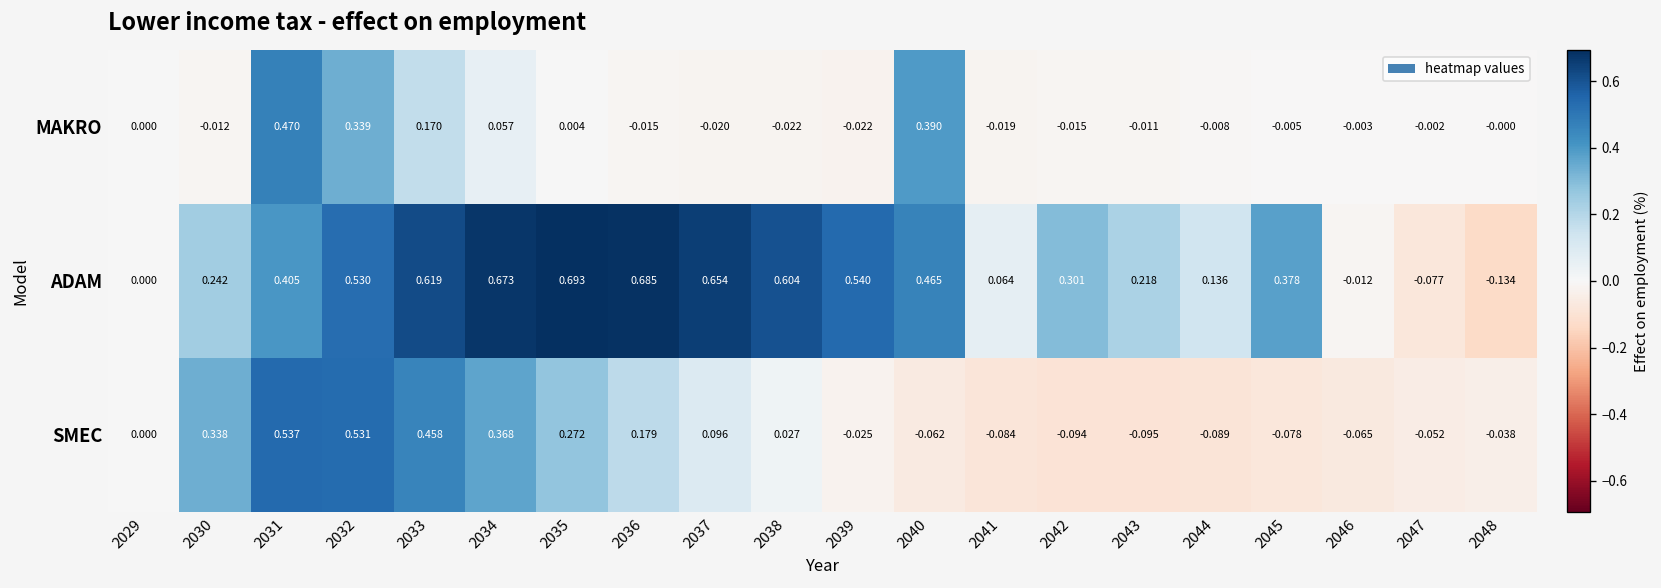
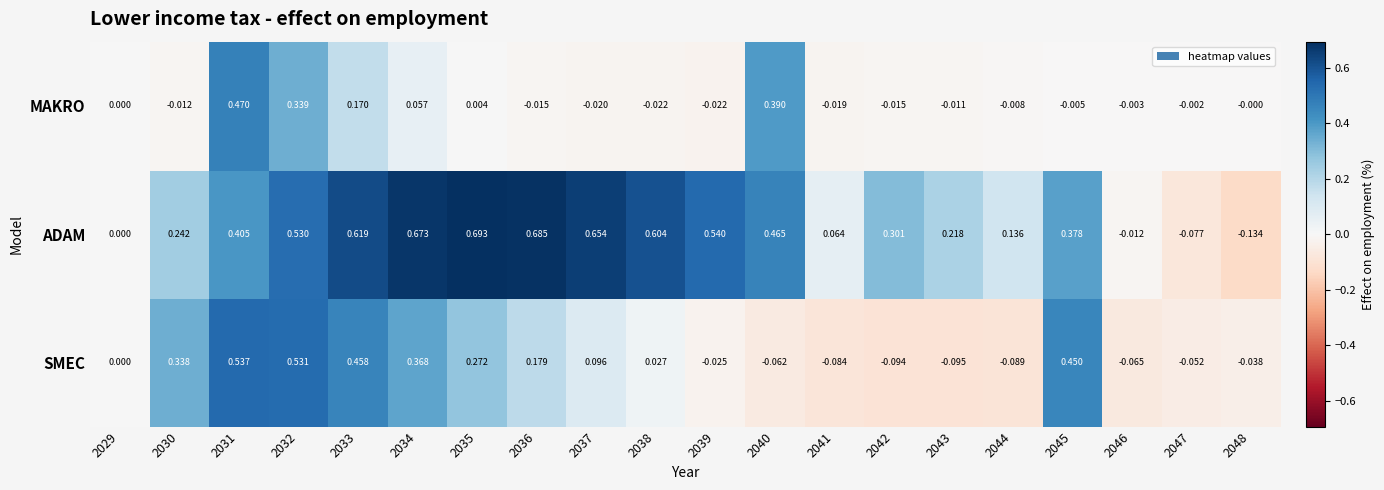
  {
    "MAKRO": {
      "2029": 0.000,
      "2030": -0.012,
      "2031": 0.470,
      "2032": 0.339,
      "2033": 0.170,
      "2034": 0.057,
      "2035": 0.004,
      "2036": -0.015,
      "2037": -0.020,
      "2038": -0.022,
      "2039": -0.022,
      "2040": 0.390,
      "2041": -0.019,
      "2042": -0.015,
      "2043": -0.011,
      "2044": -0.008,
      "2045": -0.005,
      "2046": -0.003,
      "2047": -0.002,
      "2048": -0.000
    },
    "ADAM": {
      "2029": 0.000,
      "2030": 0.242,
      "2031": 0.405,
      "2032": 0.530,
      "2033": 0.619,
      "2034": 0.673,
      "2035": 0.693,
      "2036": 0.685,
      "2037": 0.654,
      "2038": 0.604,
      "2039": 0.540,
      "2040": 0.465,
      "2041": 0.064,
      "2042": 0.301,
      "2043": 0.218,
      "2044": 0.136,
      "2045": 0.378,
      "2046": -0.012,
      "2047": -0.077,
      "2048": -0.134
    },
    "SMEC": {
      "2029": 0.000,
      "2030": 0.338,
      "2031": 0.537,
      "2032": 0.531,
      "2033": 0.458,
      "2034": 0.368,
      "2035": 0.272,
      "2036": 0.179,
      "2037": 0.096,
      "2038": 0.027,
      "2039": -0.025,
      "2040": -0.062,
      "2041": -0.084,
      "2042": -0.094,
      "2043": -0.095,
      "2044": -0.089,
-     "2045": -0.078,
+     "2045": 0.450,
      "2046": -0.065,
      "2047": -0.052,
      "2048": -0.038
    }
  }
